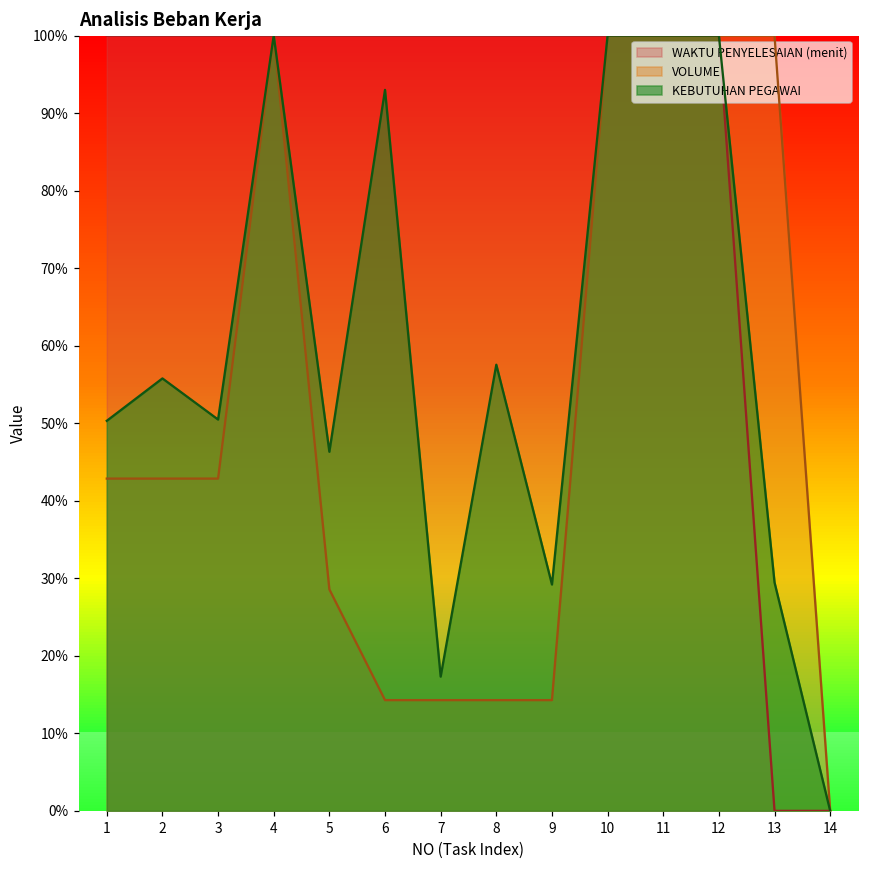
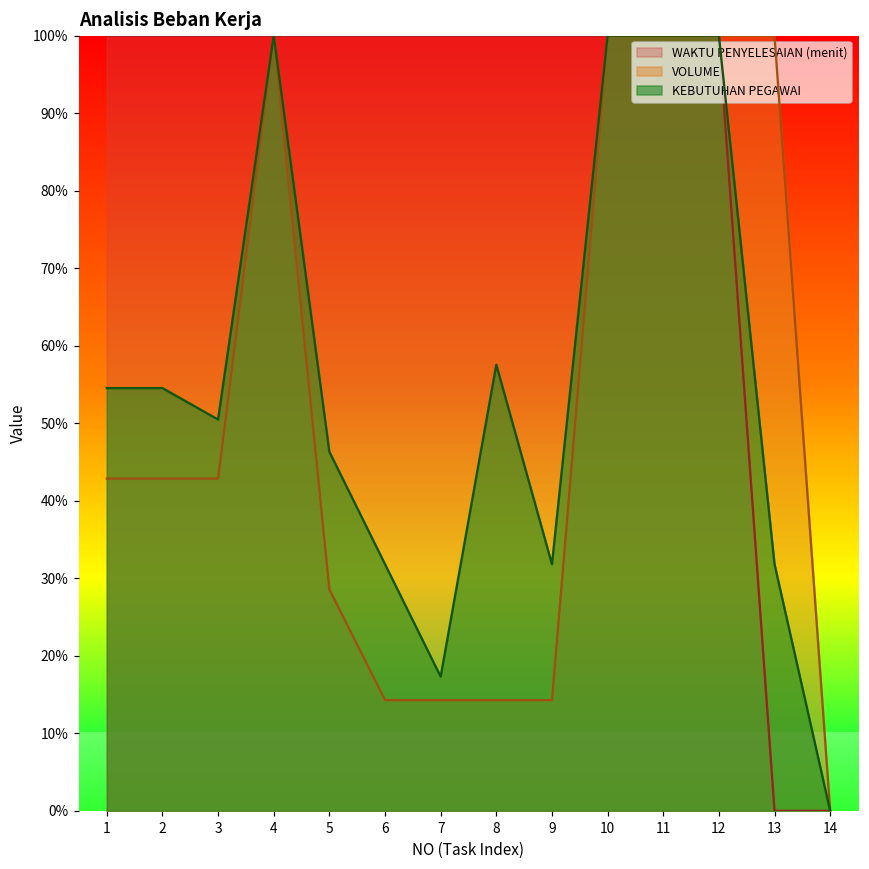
  {
    "KEBUTUHAN PEGAWAI": {
-     "1": "50%",
-     "2": "56%",
+     "1": "55%",
+     "2": "55%",
      "3": "50%",
      "5": "46%",
-     "6": "93%",
+     "6": "32%",
      "7": "17%",
      "8": "58%",
-     "9": "29%",
-     "13": "29%"
+     "9": "32%",
+     "13": "32%"
    }
  }
